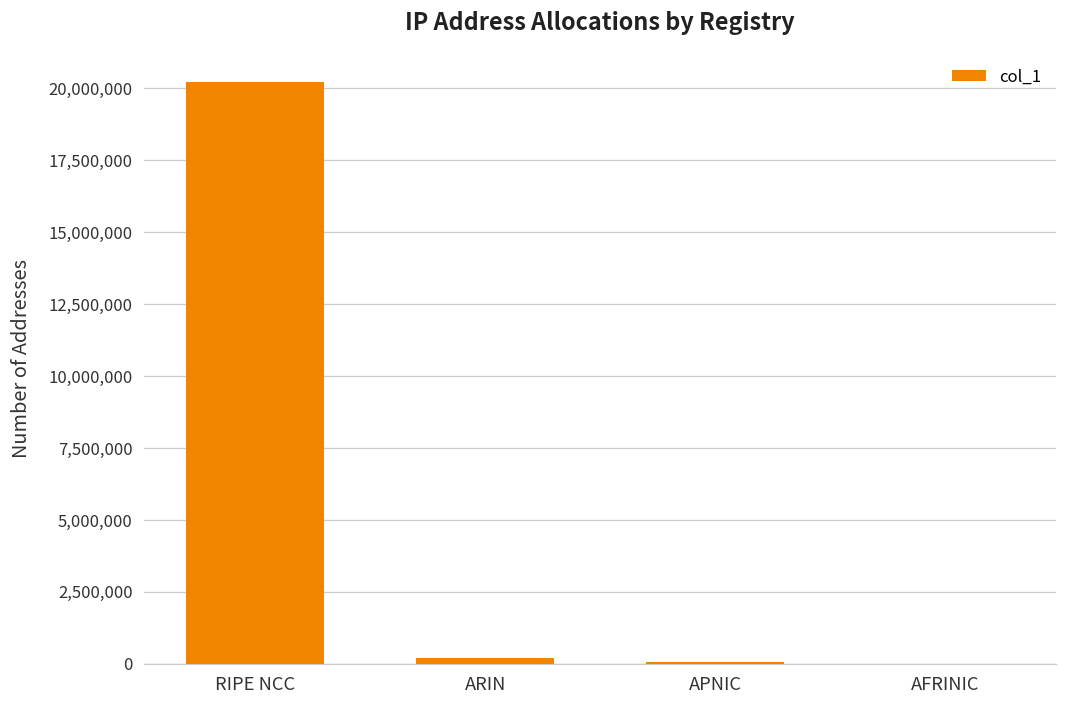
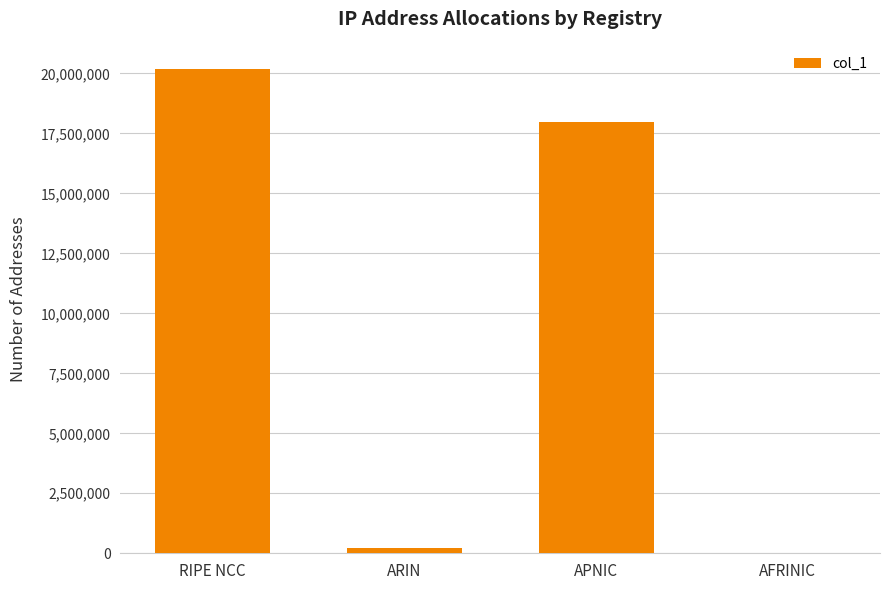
  {
    "RIPE NCC": "20,200,000",
    "ARIN": "200,000",
-   "APNIC": "100,000"
+   "APNIC": "18,000,000"
  }
